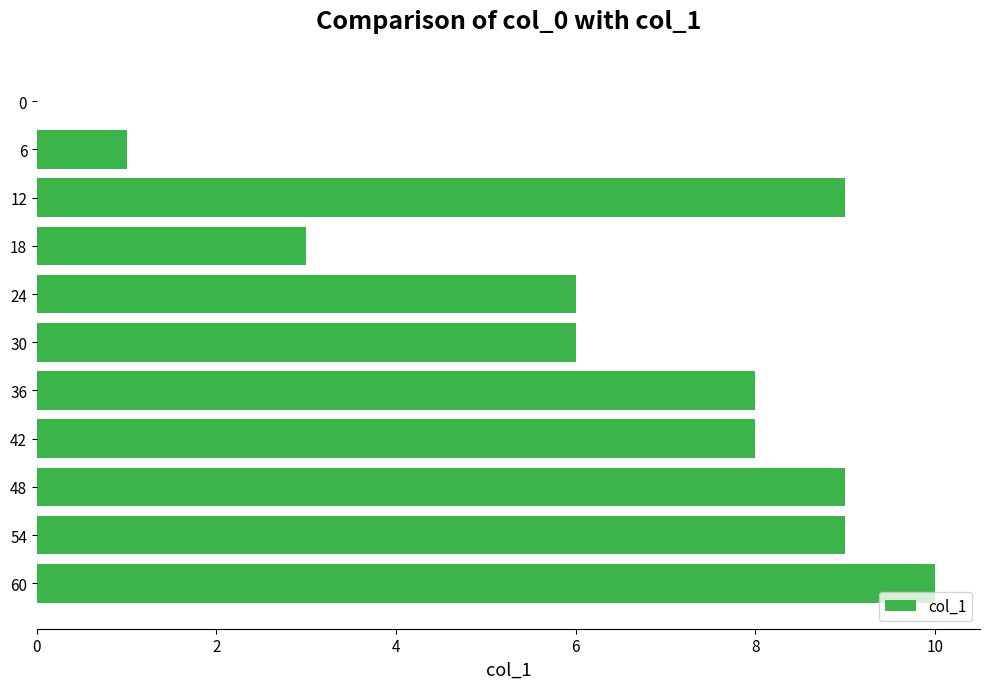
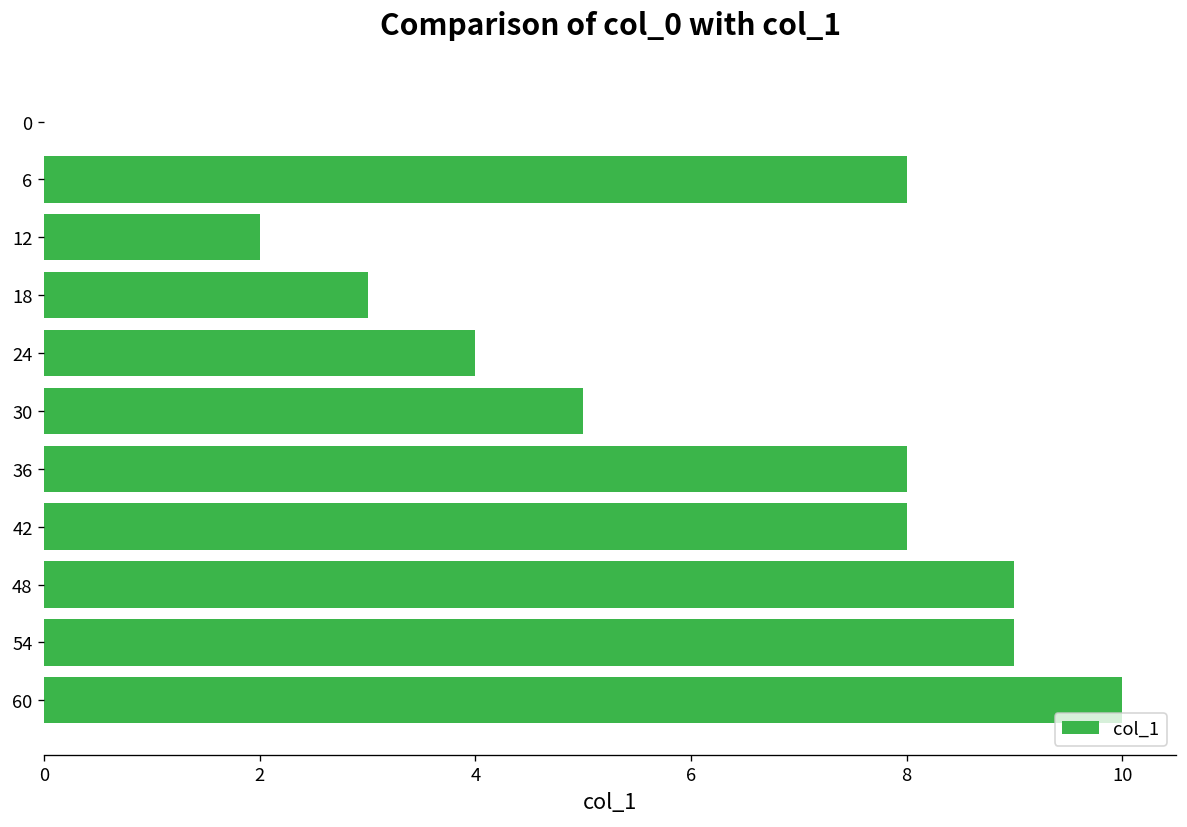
  {
    "0": 0,
-   "6": 1,
-   "12": 9,
+   "6": 8,
+   "12": 2,
    "18": 3,
-   "24": 6,
-   "30": 6,
+   "24": 4,
+   "30": 5,
    "36": 8,
    "42": 8,
    "48": 9,
    "54": 9,
    "60": 10
  }
